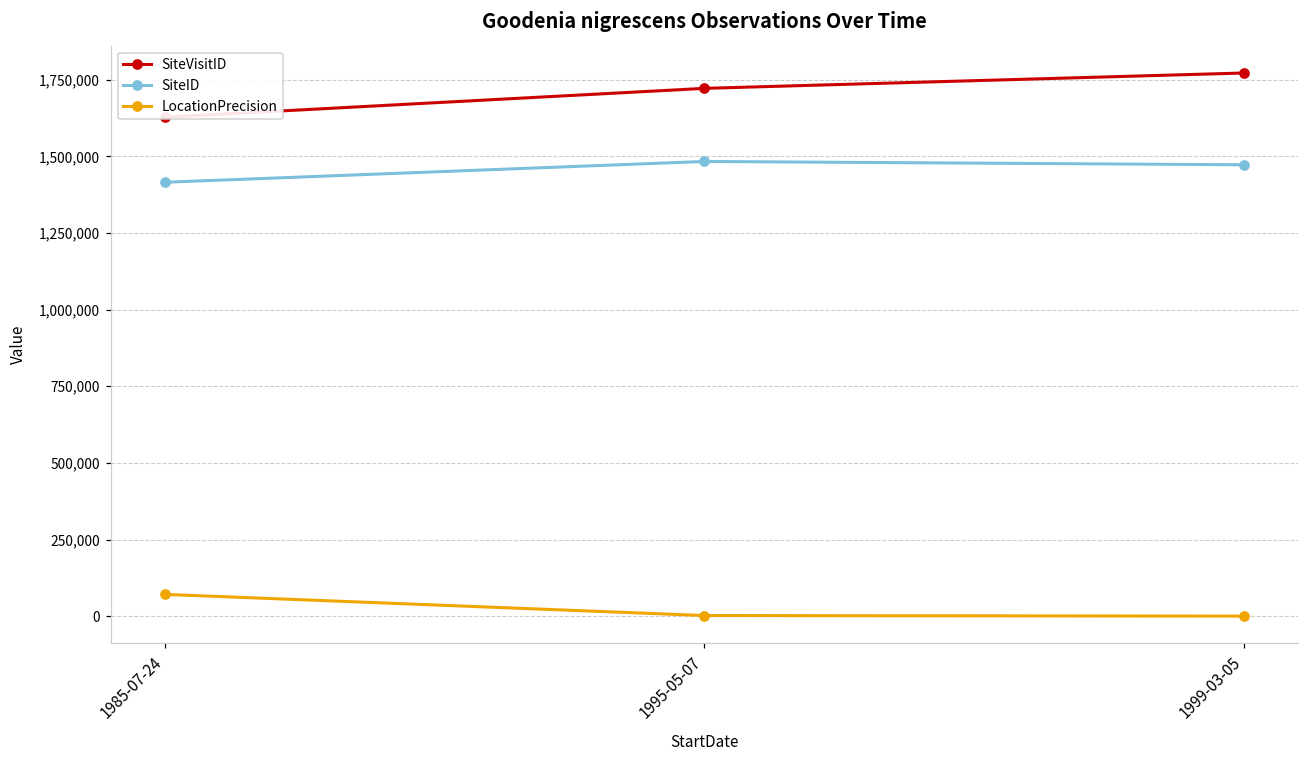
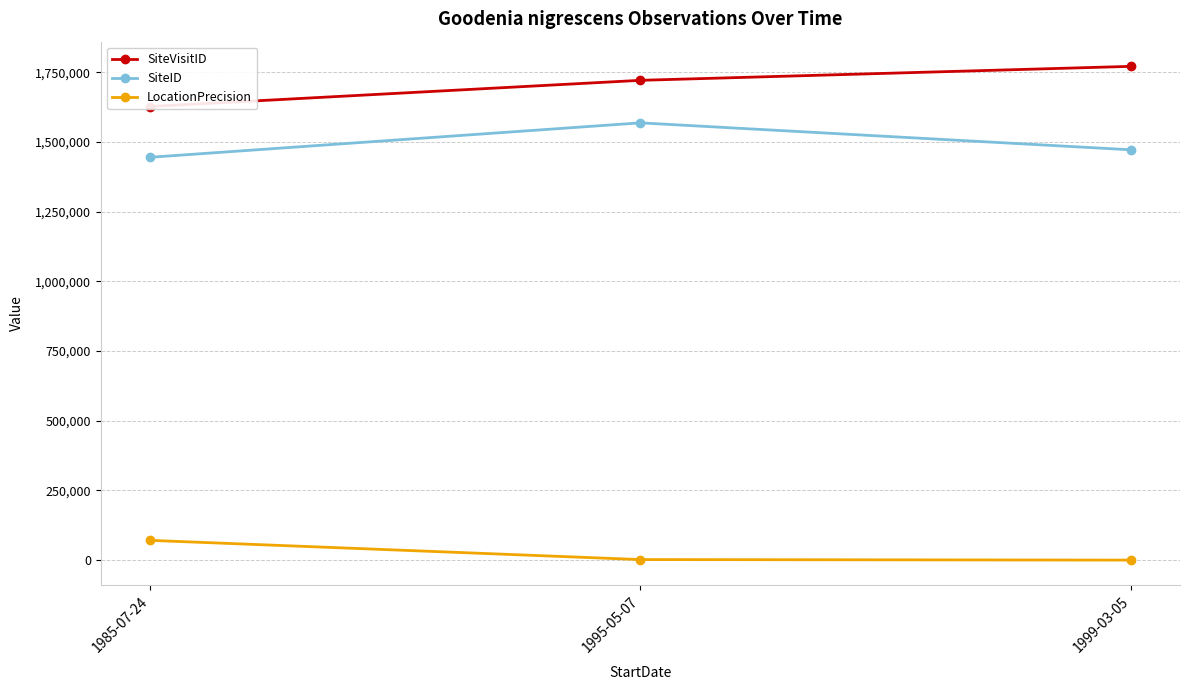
  {
    "SiteVisitID": {
      "1995-05-07": "1,720,000",
      "1999-03-05": "1,770,000"
    },
    "SiteID": {
-     "1985-07-24": "1,420,000",
-     "1995-05-07": "1,480,000",
+     "1985-07-24": "1,450,000",
+     "1995-05-07": "1,570,000",
      "1999-03-05": "1,470,000"
    },
    "LocationPrecision": {
      "1985-07-24": "70,000",
      "1995-05-07": "0",
      "1999-03-05": "0"
    }
  }
